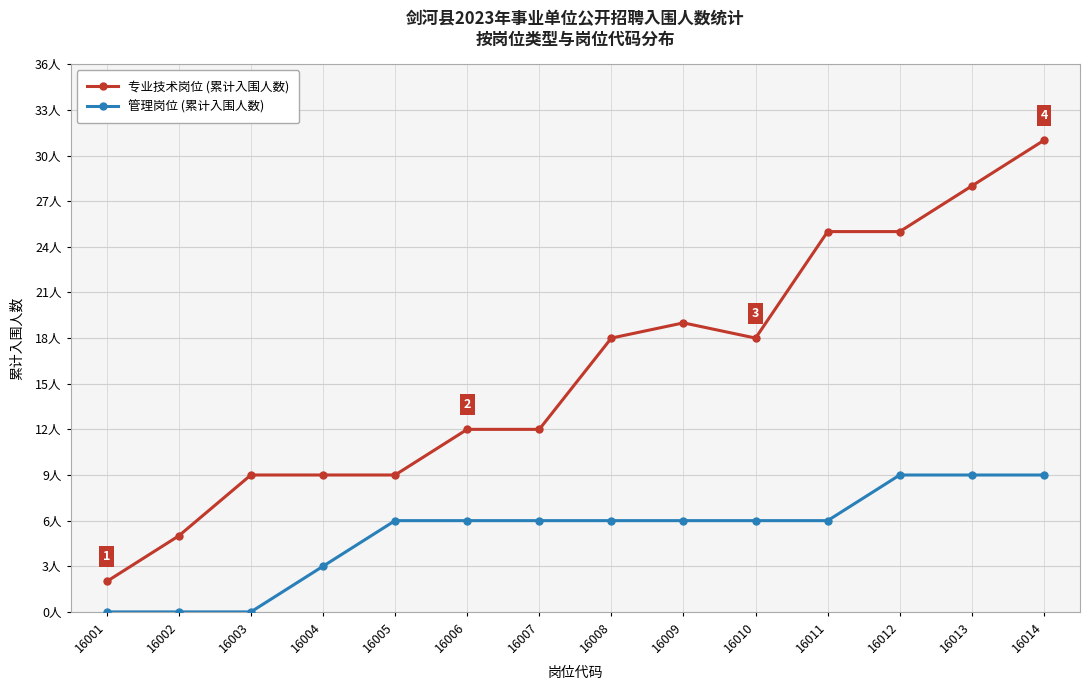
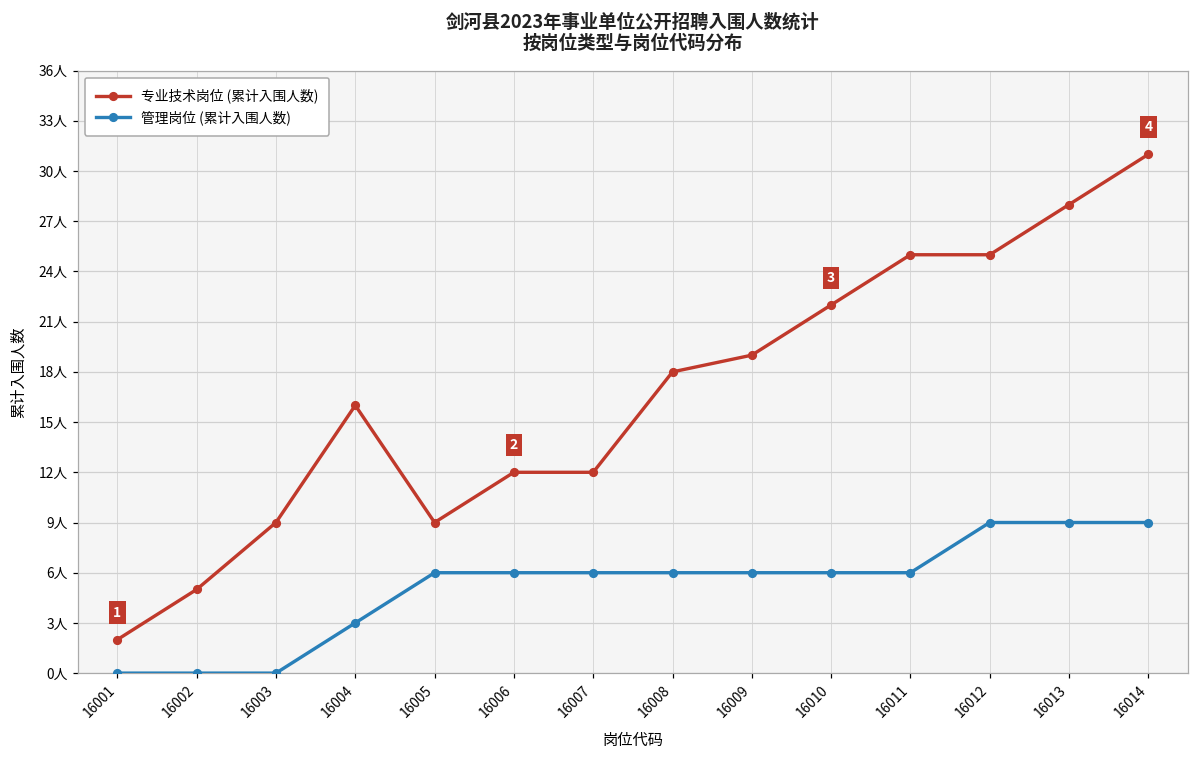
  {
    "专业技术岗位 (累计入围人数)": {
      "16002": "5人",
      "16003": "9人",
-     "16004": "9人",
+     "16004": "16人",
      "16005": "9人",
      "16007": "12人",
      "16008": "18人",
      "16009": "19人",
-     "16010": "18人",
+     "16010": "22人",
      "16011": "25人",
      "16012": "25人",
      "16013": "28人"
    },
    "管理岗位 (累计入围人数)": {
      "16001": "0人",
      "16002": "0人",
      "16003": "0人",
      "16004": "3人",
      "16005": "6人",
      "16006": "6人",
      "16007": "6人",
      "16008": "6人",
      "16009": "6人",
      "16010": "6人",
      "16011": "6人",
      "16012": "9人",
      "16013": "9人",
      "16014": "9人"
    }
  }
